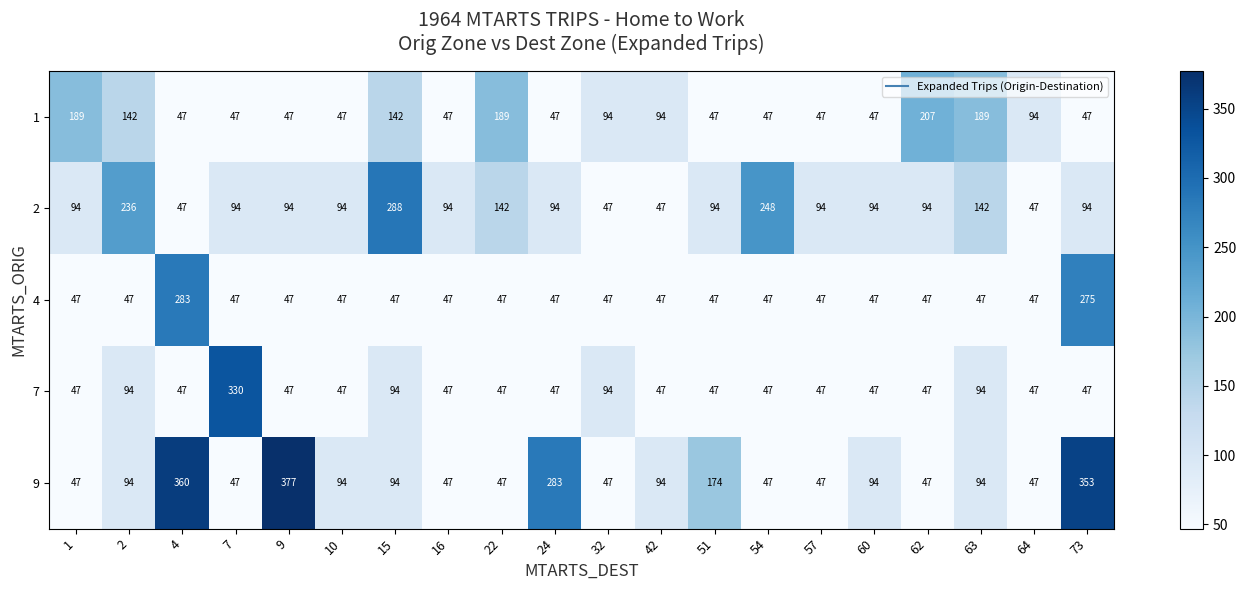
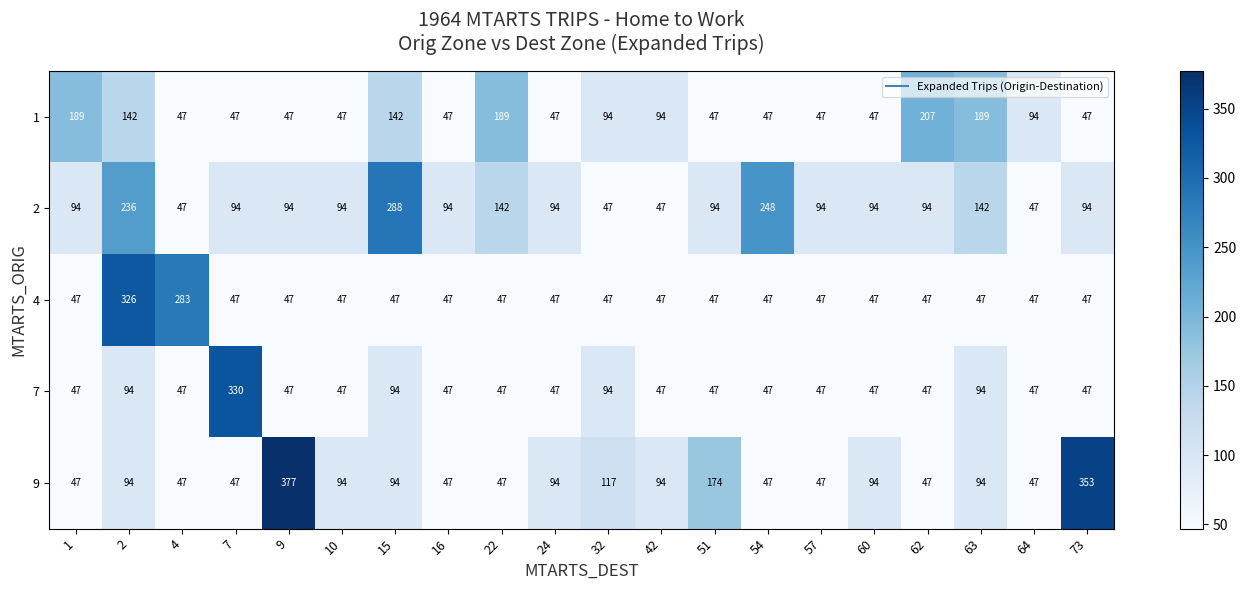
  {
    "1": {
      "1": 189,
      "2": 142,
      "4": 47,
      "7": 47,
      "9": 47,
      "10": 47,
      "15": 142,
      "16": 47,
      "22": 189,
      "24": 47,
      "32": 94,
      "42": 94,
      "51": 47,
      "54": 47,
      "57": 47,
      "60": 47,
      "62": 207,
      "63": 189,
      "64": 94,
      "73": 47
    },
    "2": {
      "1": 94,
      "2": 236,
      "4": 47,
      "7": 94,
      "9": 94,
      "10": 94,
      "15": 288,
      "16": 94,
      "22": 142,
      "24": 94,
      "32": 47,
      "42": 47,
      "51": 94,
      "54": 248,
      "57": 94,
      "60": 94,
      "62": 94,
      "63": 142,
      "64": 47,
      "73": 94
    },
    "4": {
      "1": 47,
-     "2": 47,
+     "2": 326,
      "4": 283,
      "7": 47,
      "9": 47,
      "10": 47,
      "15": 47,
      "16": 47,
      "22": 47,
      "24": 47,
      "32": 47,
      "42": 47,
      "51": 47,
      "54": 47,
      "57": 47,
      "60": 47,
      "62": 47,
      "63": 47,
      "64": 47,
-     "73": 275
+     "73": 47
    },
    "7": {
      "1": 47,
      "2": 94,
      "4": 47,
      "7": 330,
      "9": 47,
      "10": 47,
      "15": 94,
      "16": 47,
      "22": 47,
      "24": 47,
      "32": 94,
      "42": 47,
      "51": 47,
      "54": 47,
      "57": 47,
      "60": 47,
      "62": 47,
      "63": 94,
      "64": 47,
      "73": 47
    },
    "9": {
      "1": 47,
      "2": 94,
-     "4": 360,
+     "4": 47,
      "7": 47,
      "9": 377,
      "10": 94,
      "15": 94,
      "16": 47,
      "22": 47,
-     "24": 283,
-     "32": 47,
+     "24": 94,
+     "32": 117,
      "42": 94,
      "51": 174,
      "54": 47,
      "57": 47,
      "60": 94,
      "62": 47,
      "63": 94,
      "64": 47,
      "73": 353
    }
  }
